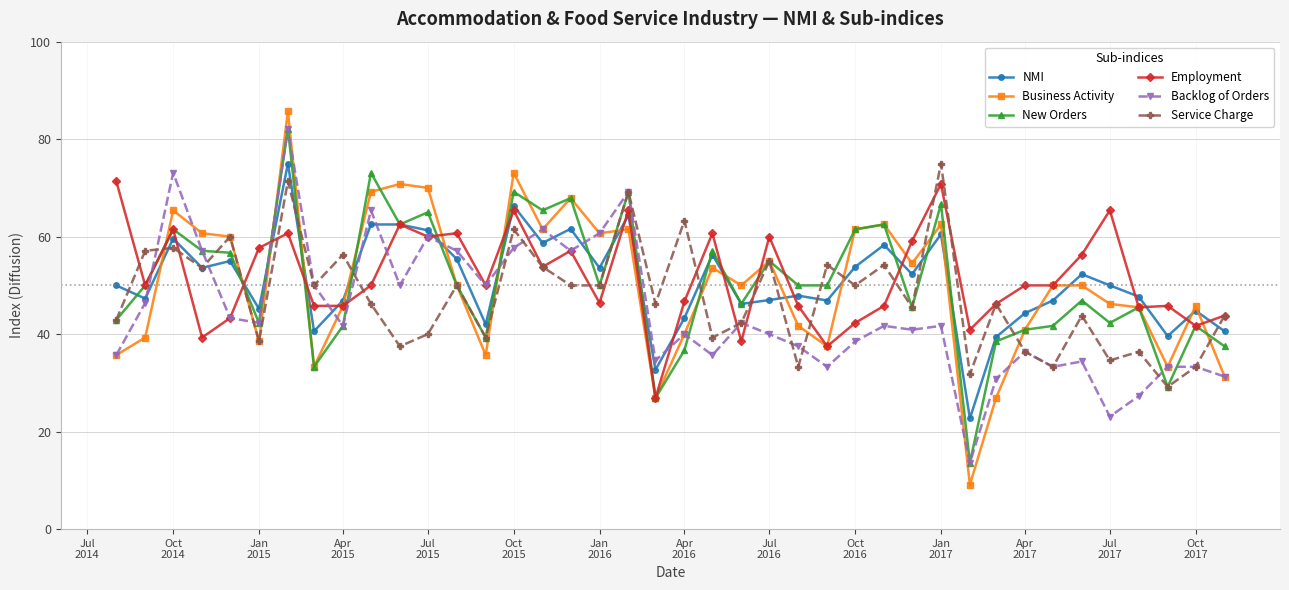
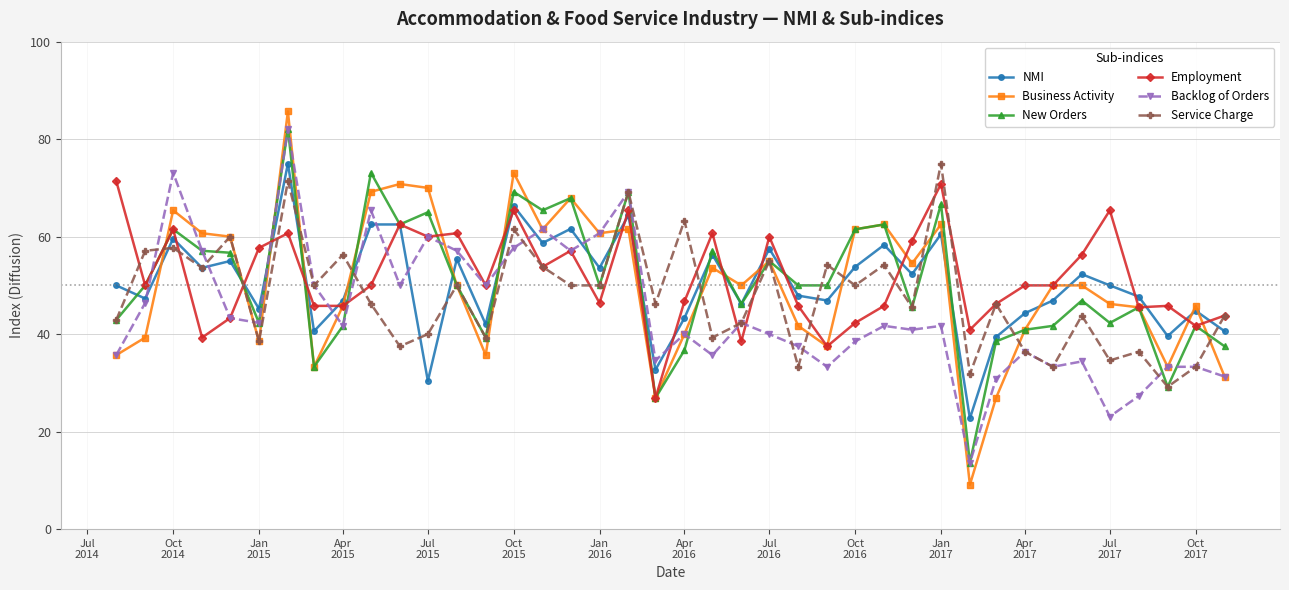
  {
    "NMI": {
      "Oct 2014": 60,
      "Jan 2015": 45,
      "Apr 2015": 47,
-     "Jul 2015": 61,
+     "Jul 2015": 30,
      "Oct 2015": 66,
      "Jan 2016": 54,
      "Apr 2016": 43,
-     "Jul 2016": 47,
+     "Jul 2016": 58,
      "Oct 2016": 54,
      "Jan 2017": 61,
      "Apr 2017": 44,
      "Jul 2017": 50,
      "Oct 2017": 45
    },
    "Business Activity": {
      "Oct 2014": 65,
      "Jul 2015": 70,
      "Oct 2015": 73,
      "Jan 2017": 63,
      "Jul 2017": 46,
      "Oct 2017": 46
    },
    "New Orders": {
      "Jul 2015": 65,
      "Oct 2015": 69,
      "Apr 2016": 37,
      "Jan 2017": 67,
      "Jul 2017": 42
    },
    "Employment": {
      "Jan 2015": 58,
      "Oct 2015": 65,
      "Jan 2016": 46,
      "Apr 2016": 47,
      "Jul 2016": 60,
      "Oct 2016": 42,
      "Jan 2017": 71,
      "Apr 2017": 50,
      "Jul 2017": 65
    },
    "Backlog of Orders": {
      "Oct 2014": 73,
      "Oct 2015": 58,
      "Jul 2016": 40,
      "Oct 2016": 39,
      "Jan 2017": 42,
      "Jul 2017": 23
    },
    "Service Charge": {
      "Oct 2014": 58,
      "Apr 2015": 56,
      "Jul 2015": 40,
      "Oct 2015": 62,
      "Apr 2016": 63,
      "Oct 2016": 50,
      "Jan 2017": 75,
      "Jul 2017": 35
    }
  }
